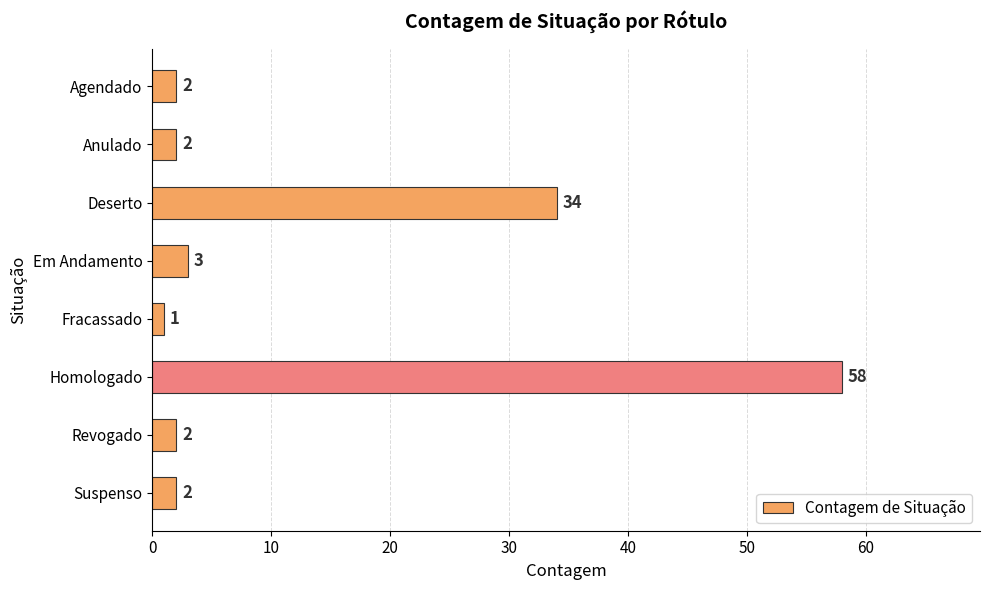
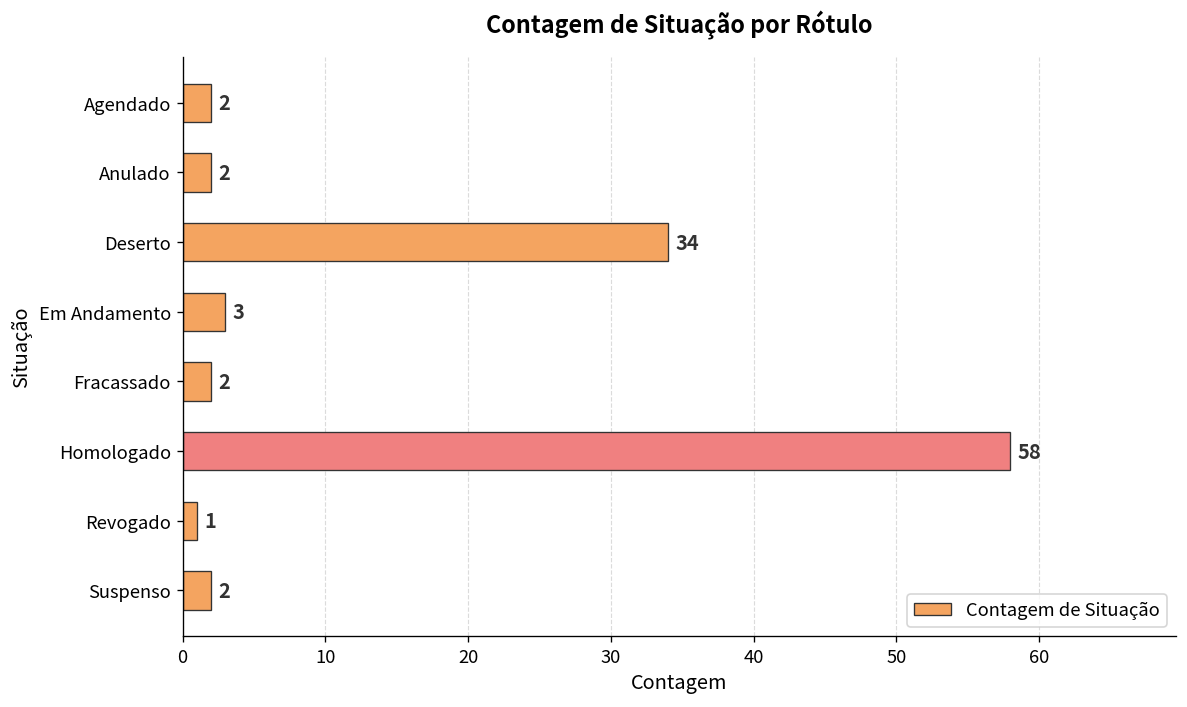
  {
    "Agendado": 2,
    "Anulado": 2,
    "Deserto": 34,
    "Em Andamento": 3,
-   "Fracassado": 1,
+   "Fracassado": 2,
    "Homologado": 58,
-   "Revogado": 2,
+   "Revogado": 1,
    "Suspenso": 2
  }
